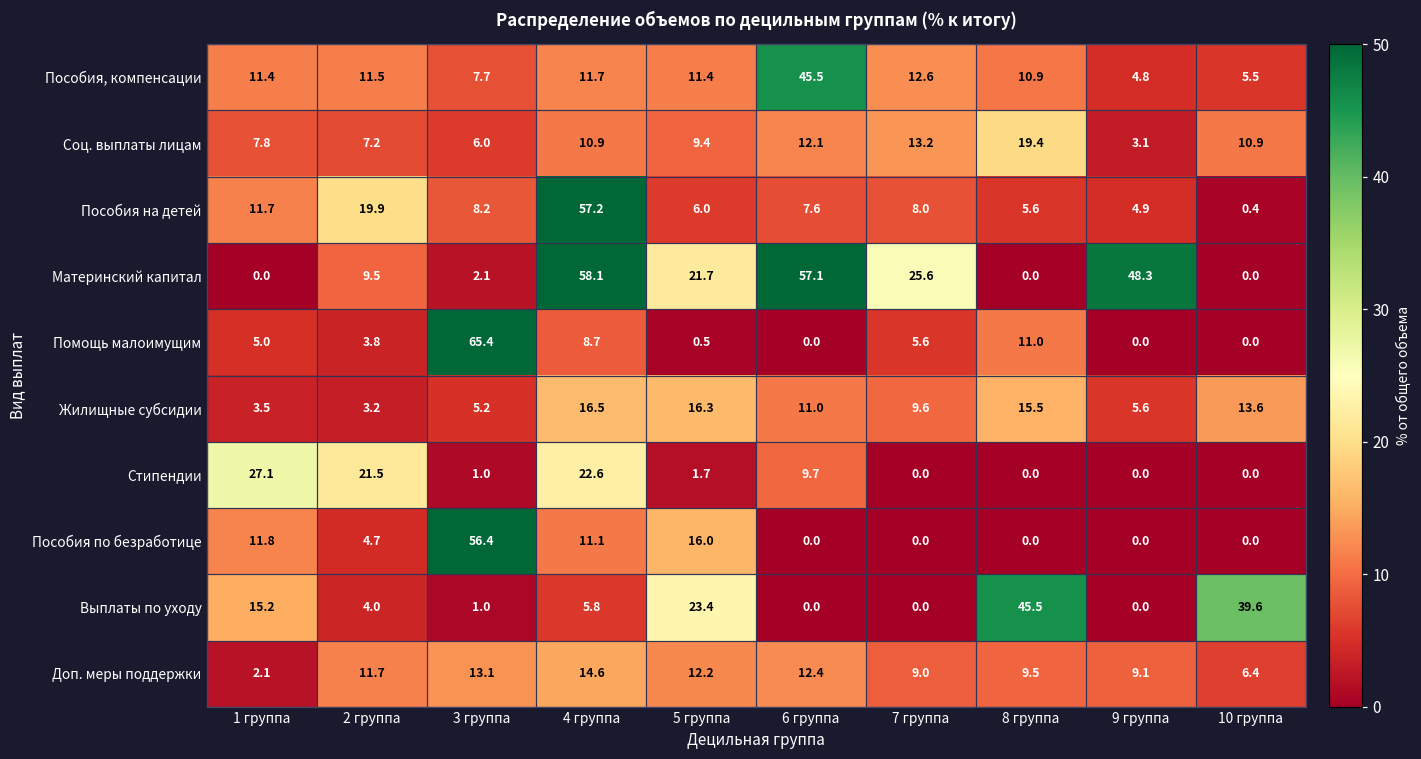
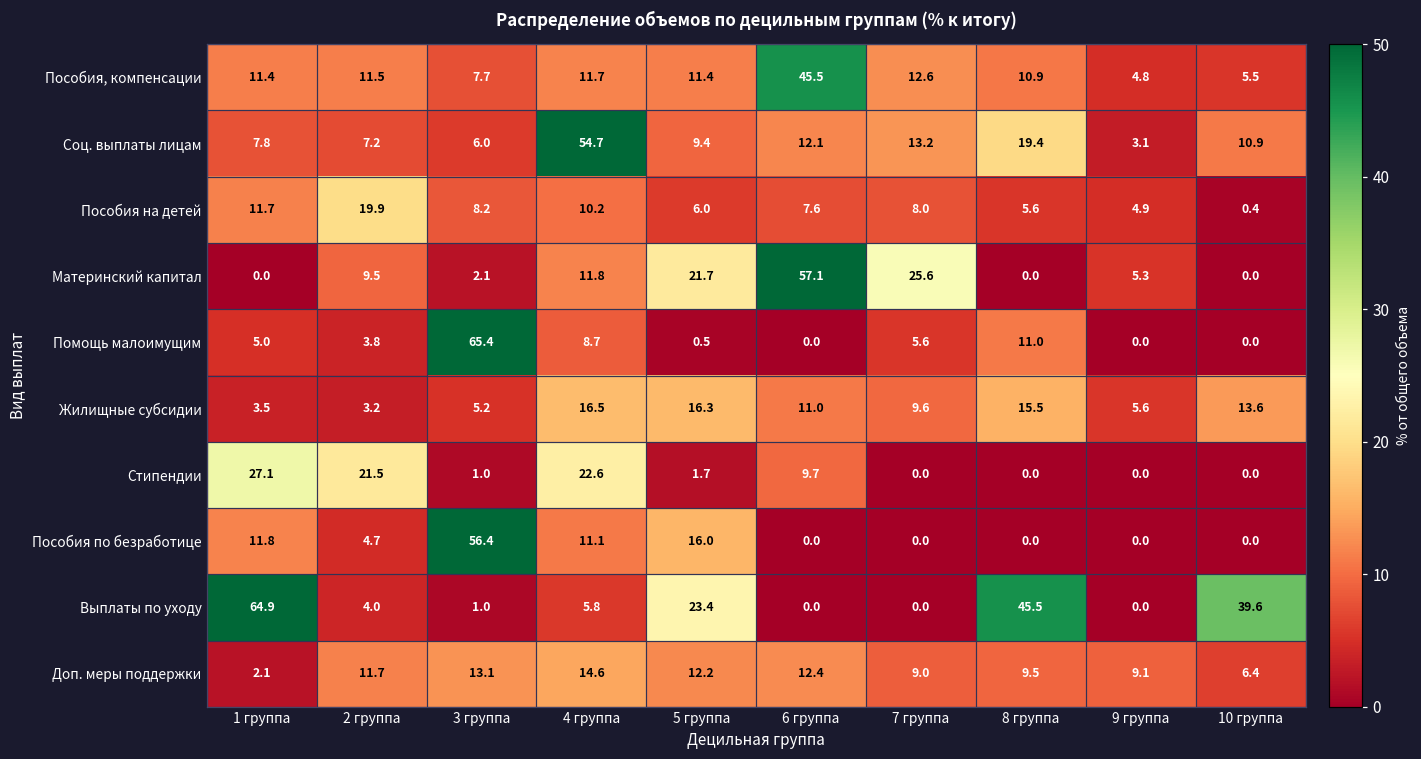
  {
    "Пособия, компенсации": {
      "1 группа": 11.4,
      "2 группа": 11.5,
      "3 группа": 7.7,
      "4 группа": 11.7,
      "5 группа": 11.4,
      "6 группа": 45.5,
      "7 группа": 12.6,
      "8 группа": 10.9,
      "9 группа": 4.8,
      "10 группа": 5.5
    },
    "Соц. выплаты лицам": {
      "1 группа": 7.8,
      "2 группа": 7.2,
      "3 группа": 6.0,
-     "4 группа": 10.9,
+     "4 группа": 54.7,
      "5 группа": 9.4,
      "6 группа": 12.1,
      "7 группа": 13.2,
      "8 группа": 19.4,
      "9 группа": 3.1,
      "10 группа": 10.9
    },
    "Пособия на детей": {
      "1 группа": 11.7,
      "2 группа": 19.9,
      "3 группа": 8.2,
-     "4 группа": 57.2,
+     "4 группа": 10.2,
      "5 группа": 6.0,
      "6 группа": 7.6,
      "7 группа": 8.0,
      "8 группа": 5.6,
      "9 группа": 4.9,
      "10 группа": 0.4
    },
    "Материнский капитал": {
      "1 группа": 0.0,
      "2 группа": 9.5,
      "3 группа": 2.1,
-     "4 группа": 58.1,
+     "4 группа": 11.8,
      "5 группа": 21.7,
      "6 группа": 57.1,
      "7 группа": 25.6,
      "8 группа": 0.0,
-     "9 группа": 48.3,
+     "9 группа": 5.3,
      "10 группа": 0.0
    },
    "Помощь малоимущим": {
      "1 группа": 5.0,
      "2 группа": 3.8,
      "3 группа": 65.4,
      "4 группа": 8.7,
      "5 группа": 0.5,
      "6 группа": 0.0,
      "7 группа": 5.6,
      "8 группа": 11.0,
      "9 группа": 0.0,
      "10 группа": 0.0
    },
    "Жилищные субсидии": {
      "1 группа": 3.5,
      "2 группа": 3.2,
      "3 группа": 5.2,
      "4 группа": 16.5,
      "5 группа": 16.3,
      "6 группа": 11.0,
      "7 группа": 9.6,
      "8 группа": 15.5,
      "9 группа": 5.6,
      "10 группа": 13.6
    },
    "Стипендии": {
      "1 группа": 27.1,
      "2 группа": 21.5,
      "3 группа": 1.0,
      "4 группа": 22.6,
      "5 группа": 1.7,
      "6 группа": 9.7,
      "7 группа": 0.0,
      "8 группа": 0.0,
      "9 группа": 0.0,
      "10 группа": 0.0
    },
    "Пособия по безработице": {
      "1 группа": 11.8,
      "2 группа": 4.7,
      "3 группа": 56.4,
      "4 группа": 11.1,
      "5 группа": 16.0,
      "6 группа": 0.0,
      "7 группа": 0.0,
      "8 группа": 0.0,
      "9 группа": 0.0,
      "10 группа": 0.0
    },
    "Выплаты по уходу": {
-     "1 группа": 15.2,
+     "1 группа": 64.9,
      "2 группа": 4.0,
      "3 группа": 1.0,
      "4 группа": 5.8,
      "5 группа": 23.4,
      "6 группа": 0.0,
      "7 группа": 0.0,
      "8 группа": 45.5,
      "9 группа": 0.0,
      "10 группа": 39.6
    },
    "Доп. меры поддержки": {
      "1 группа": 2.1,
      "2 группа": 11.7,
      "3 группа": 13.1,
      "4 группа": 14.6,
      "5 группа": 12.2,
      "6 группа": 12.4,
      "7 группа": 9.0,
      "8 группа": 9.5,
      "9 группа": 9.1,
      "10 группа": 6.4
    }
  }
